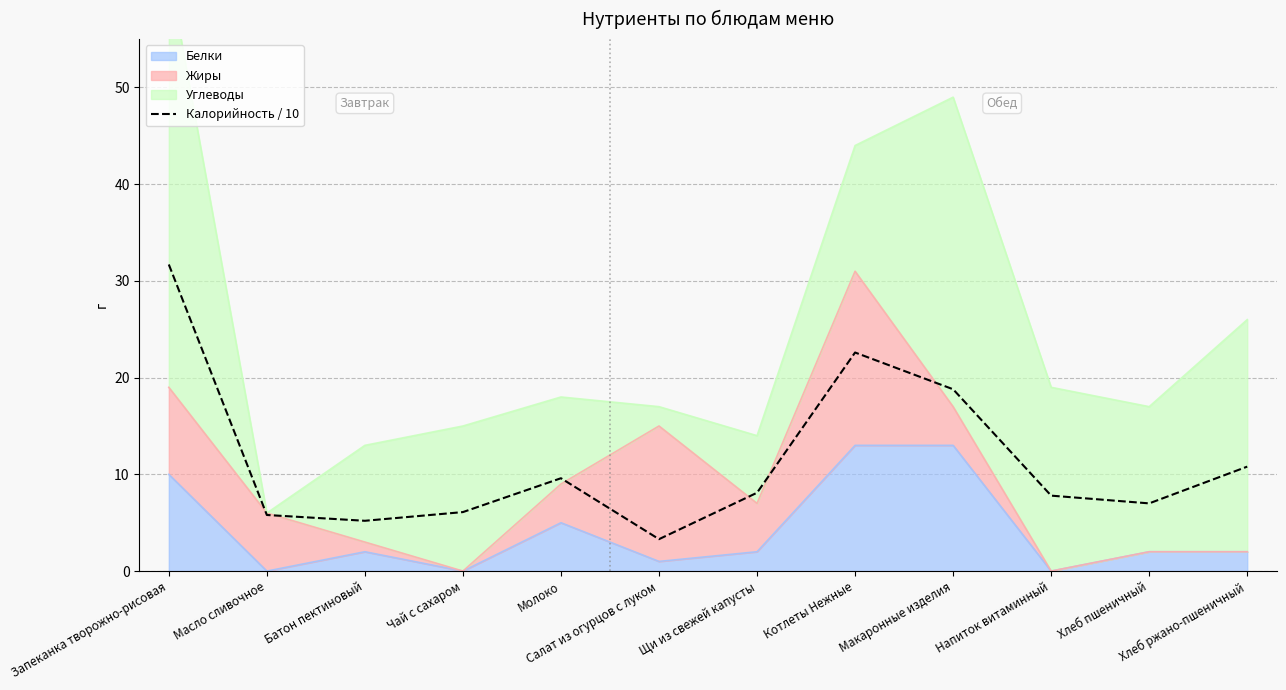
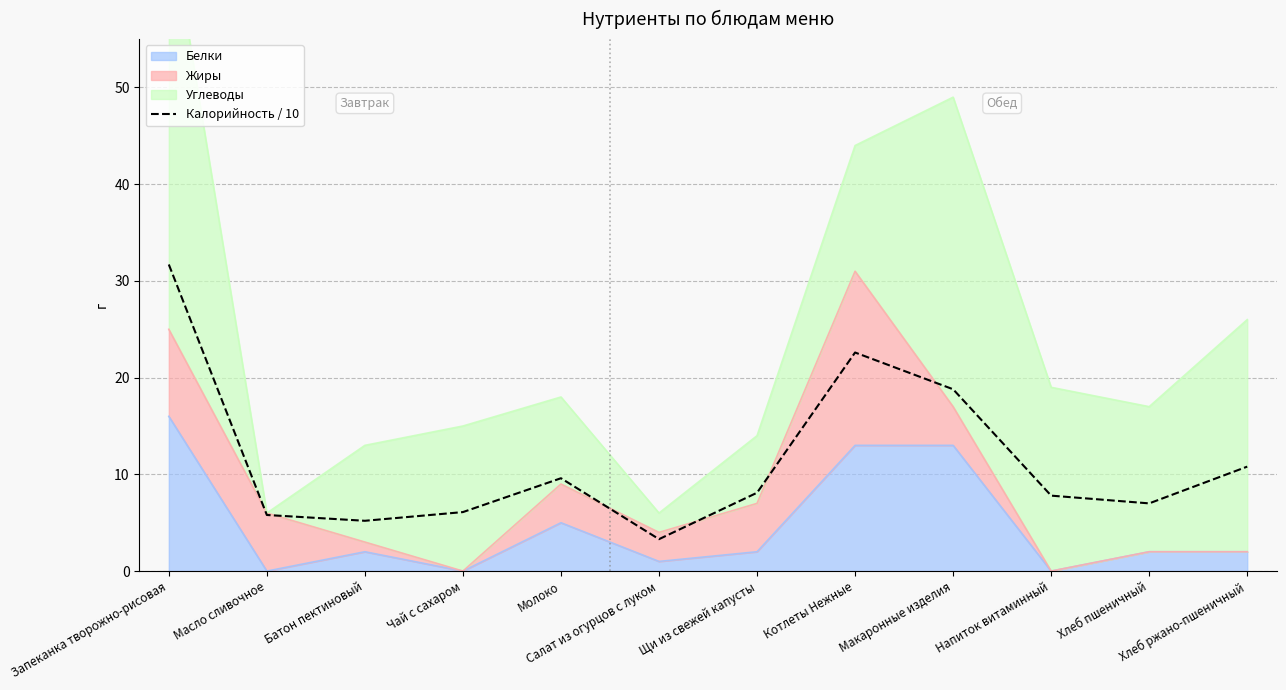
  {
    "Белки": {
-     "Запеканка творожно-рисовая": 10,
+     "Запеканка творожно-рисовая": 16,
      "Масло сливочное": 0,
      "Батон пектиновый": 2,
      "Молоко": 5,
      "Салат из огурцов с луком": 1,
      "Щи из свежей капусты": 2,
      "Котлеты Нежные": 13,
      "Макаронные изделия": 13
    },
    "Жиры": {
      "Запеканка творожно-рисовая": 9,
      "Батон пектиновый": 1,
      "Молоко": 4,
-     "Салат из огурцов с луком": 14,
+     "Салат из огурцов с луком": 3,
      "Щи из свежей капусты": 5,
      "Котлеты Нежные": 18,
      "Макаронные изделия": 4
    },
    "Углеводы": {
      "Батон пектиновый": 10,
      "Чай с сахаром": 15,
      "Молоко": 9,
      "Салат из огурцов с луком": 2,
      "Щи из свежей капусты": 7,
      "Котлеты Нежные": 13,
      "Макаронные изделия": 32,
      "Напиток витаминный": 19,
      "Хлеб пшеничный": 15,
      "Хлеб ржано-пшеничный": 24
    },
    "Калорийность / 10": {
      "Запеканка творожно-рисовая": 32,
      "Батон пектиновый": 5,
      "Чай с сахаром": 6,
      "Молоко": 10,
      "Салат из огурцов с луком": 3,
      "Щи из свежей капусты": 8,
      "Котлеты Нежные": 23,
      "Макаронные изделия": 19,
      "Напиток витаминный": 8,
      "Хлеб пшеничный": 7,
      "Хлеб ржано-пшеничный": 11
    }
  }
